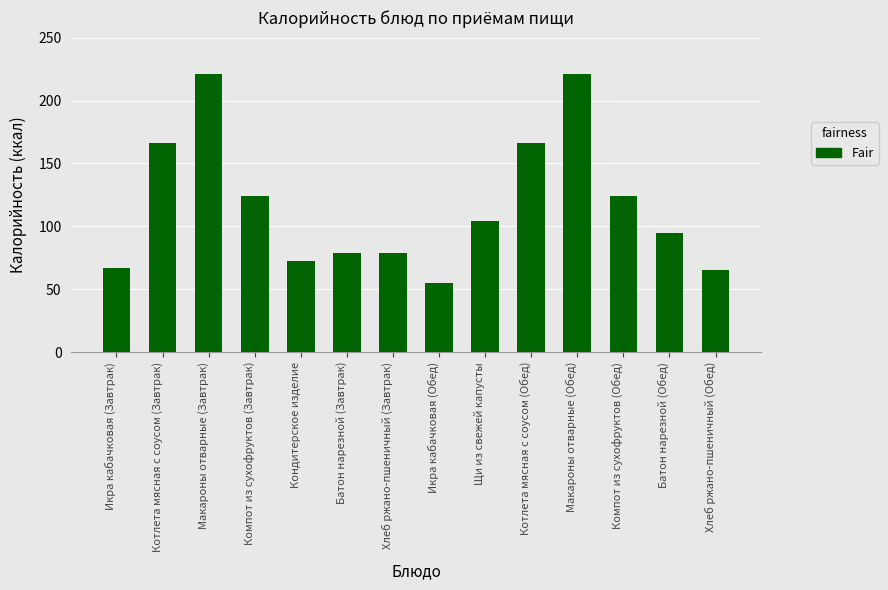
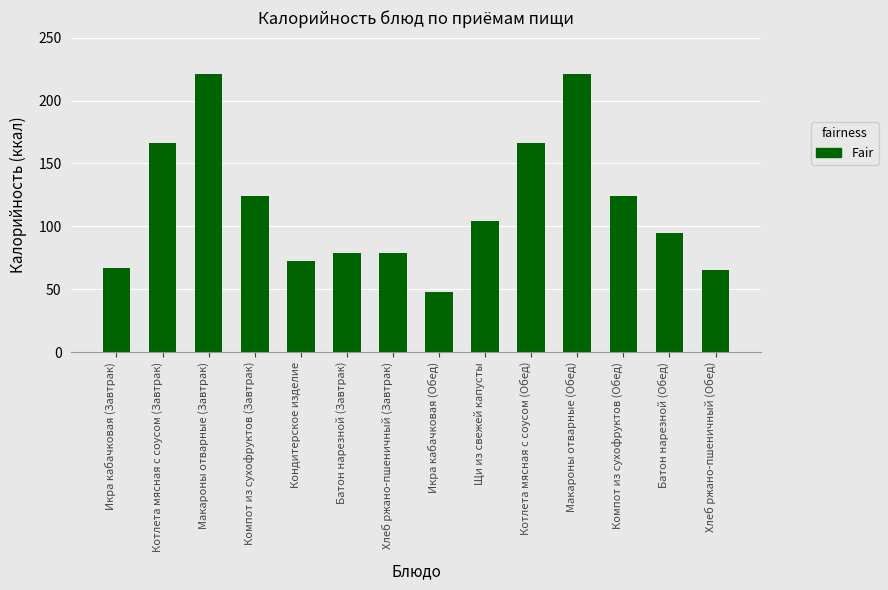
  {
    "Икра кабачковая (Завтрак)": 67,
    "Котлета мясная с соусом (Завтрак)": 166,
    "Макароны отварные (Завтрак)": 221,
    "Компот из сухофруктов (Завтрак)": 124,
    "Кондитерское изделие": 72,
    "Батон нарезной (Завтрак)": 79,
    "Хлеб ржано-пшеничный (Завтрак)": 79,
-   "Икра кабачковая (Обед)": 55,
+   "Икра кабачковая (Обед)": 48,
    "Щи из свежей капусты": 104,
    "Котлета мясная с соусом (Обед)": 166,
    "Макароны отварные (Обед)": 221,
    "Компот из сухофруктов (Обед)": 124,
    "Батон нарезной (Обед)": 95,
    "Хлеб ржано-пшеничный (Обед)": 65
  }
